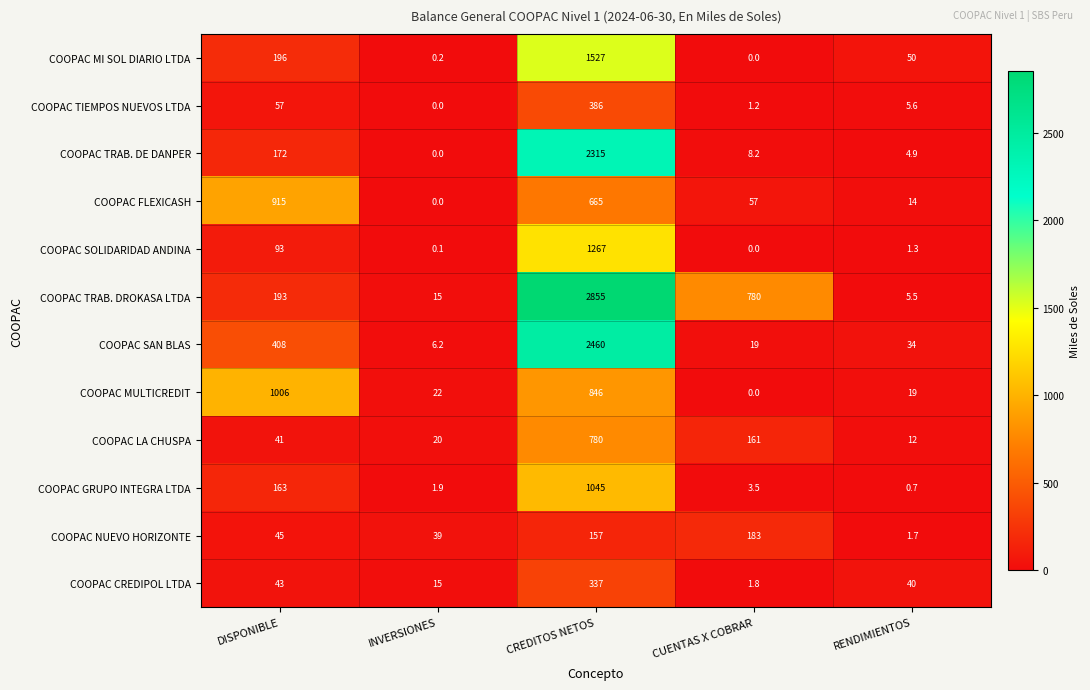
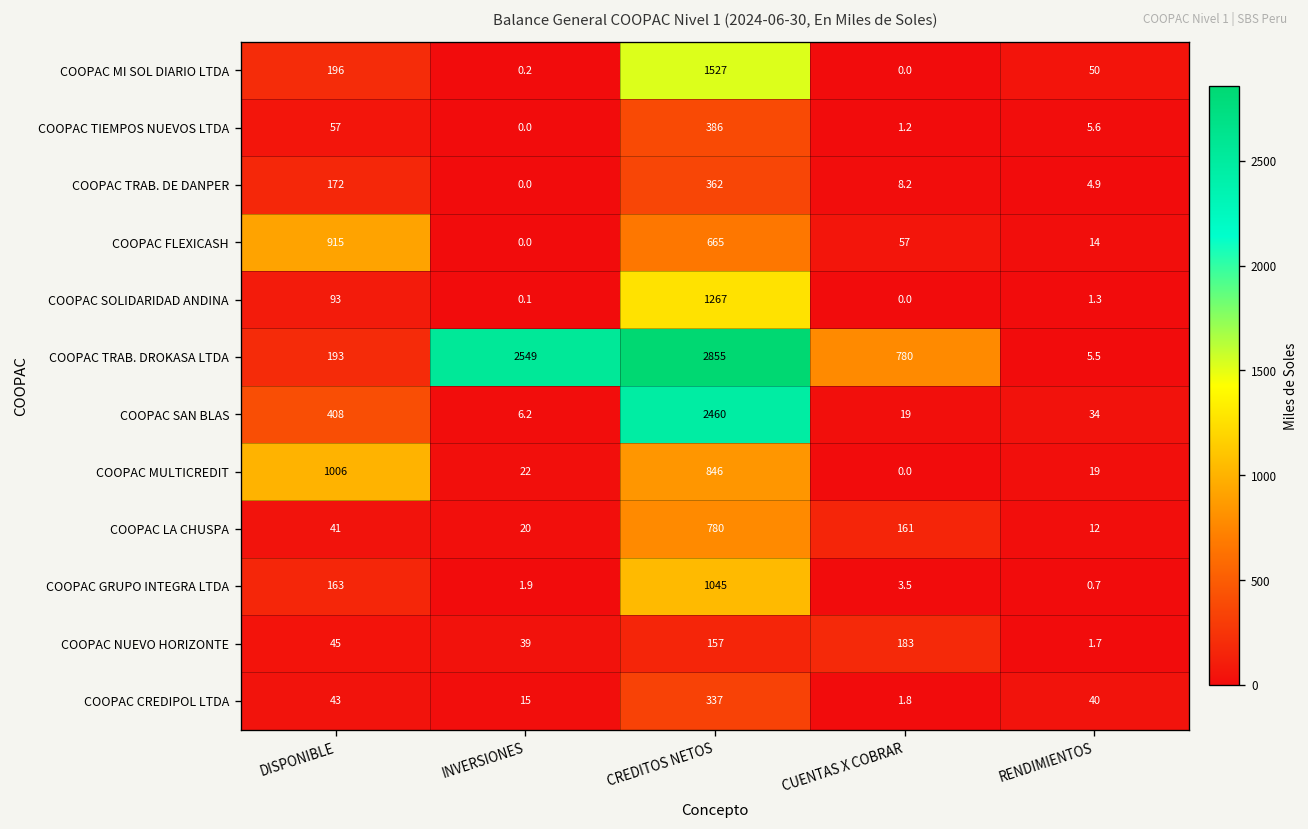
  {
    "COOPAC MI SOL DIARIO LTDA": {
      "DISPONIBLE": 196,
      "INVERSIONES": 0.2,
      "CREDITOS NETOS": 1527,
      "CUENTAS X COBRAR": 0.0,
      "RENDIMIENTOS": 50
    },
    "COOPAC TIEMPOS NUEVOS LTDA": {
      "DISPONIBLE": 57,
      "INVERSIONES": 0.0,
      "CREDITOS NETOS": 386,
      "CUENTAS X COBRAR": 1.2,
      "RENDIMIENTOS": 5.6
    },
    "COOPAC TRAB. DE DANPER": {
      "DISPONIBLE": 172,
      "INVERSIONES": 0.0,
-     "CREDITOS NETOS": 2315,
+     "CREDITOS NETOS": 362,
      "CUENTAS X COBRAR": 8.2,
      "RENDIMIENTOS": 4.9
    },
    "COOPAC FLEXICASH": {
      "DISPONIBLE": 915,
      "INVERSIONES": 0.0,
      "CREDITOS NETOS": 665,
      "CUENTAS X COBRAR": 57,
      "RENDIMIENTOS": 14
    },
    "COOPAC SOLIDARIDAD ANDINA": {
      "DISPONIBLE": 93,
      "INVERSIONES": 0.1,
      "CREDITOS NETOS": 1267,
      "CUENTAS X COBRAR": 0.0,
      "RENDIMIENTOS": 1.3
    },
    "COOPAC TRAB. DROKASA LTDA": {
      "DISPONIBLE": 193,
-     "INVERSIONES": 15,
+     "INVERSIONES": 2549,
      "CREDITOS NETOS": 2855,
      "CUENTAS X COBRAR": 780,
      "RENDIMIENTOS": 5.5
    },
    "COOPAC SAN BLAS": {
      "DISPONIBLE": 408,
      "INVERSIONES": 6.2,
      "CREDITOS NETOS": 2460,
      "CUENTAS X COBRAR": 19,
      "RENDIMIENTOS": 34
    },
    "COOPAC MULTICREDIT": {
      "DISPONIBLE": 1006,
      "INVERSIONES": 22,
      "CREDITOS NETOS": 846,
      "CUENTAS X COBRAR": 0.0,
      "RENDIMIENTOS": 19
    },
    "COOPAC LA CHUSPA": {
      "DISPONIBLE": 41,
      "INVERSIONES": 20,
      "CREDITOS NETOS": 780,
      "CUENTAS X COBRAR": 161,
      "RENDIMIENTOS": 12
    },
    "COOPAC GRUPO INTEGRA LTDA": {
      "DISPONIBLE": 163,
      "INVERSIONES": 1.9,
      "CREDITOS NETOS": 1045,
      "CUENTAS X COBRAR": 3.5,
      "RENDIMIENTOS": 0.7
    },
    "COOPAC NUEVO HORIZONTE": {
      "DISPONIBLE": 45,
      "INVERSIONES": 39,
      "CREDITOS NETOS": 157,
      "CUENTAS X COBRAR": 183,
      "RENDIMIENTOS": 1.7
    },
    "COOPAC CREDIPOL LTDA": {
      "DISPONIBLE": 43,
      "INVERSIONES": 15,
      "CREDITOS NETOS": 337,
      "CUENTAS X COBRAR": 1.8,
      "RENDIMIENTOS": 40
    }
  }
